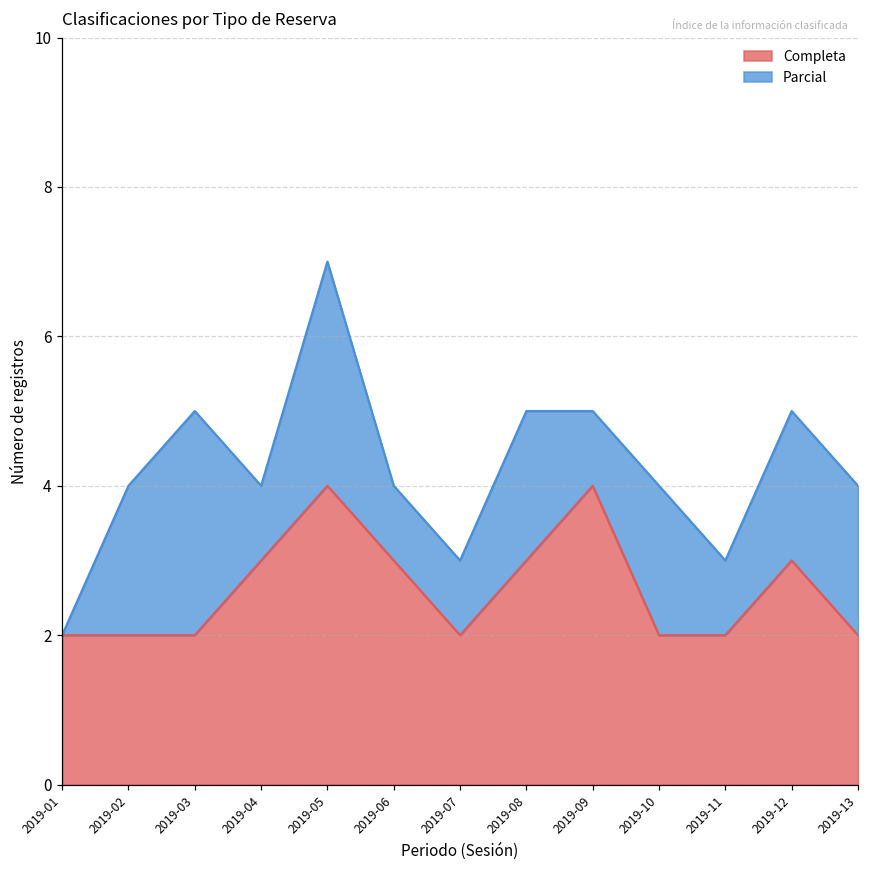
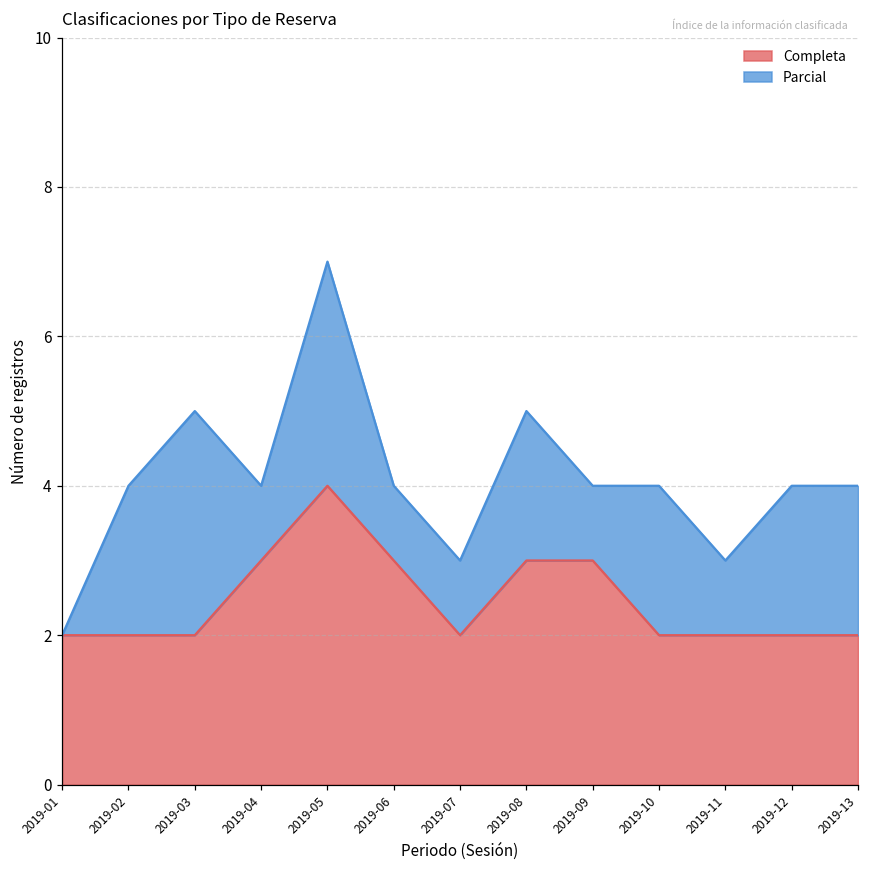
  {
    "Completa": {
      "2019-02": 2,
      "2019-03": 2,
      "2019-04": 3,
      "2019-05": 4,
      "2019-06": 3,
      "2019-07": 2,
      "2019-08": 3,
-     "2019-09": 4,
+     "2019-09": 3,
      "2019-10": 2,
      "2019-11": 2,
-     "2019-12": 3,
+     "2019-12": 2,
      "2019-13": 2
    },
    "Parcial": {
      "2019-02": 2,
      "2019-03": 3,
      "2019-04": 1,
      "2019-05": 3,
      "2019-06": 1,
      "2019-07": 1,
      "2019-08": 2,
      "2019-09": 1,
      "2019-10": 2,
      "2019-11": 1,
      "2019-12": 2,
      "2019-13": 2
    }
  }
